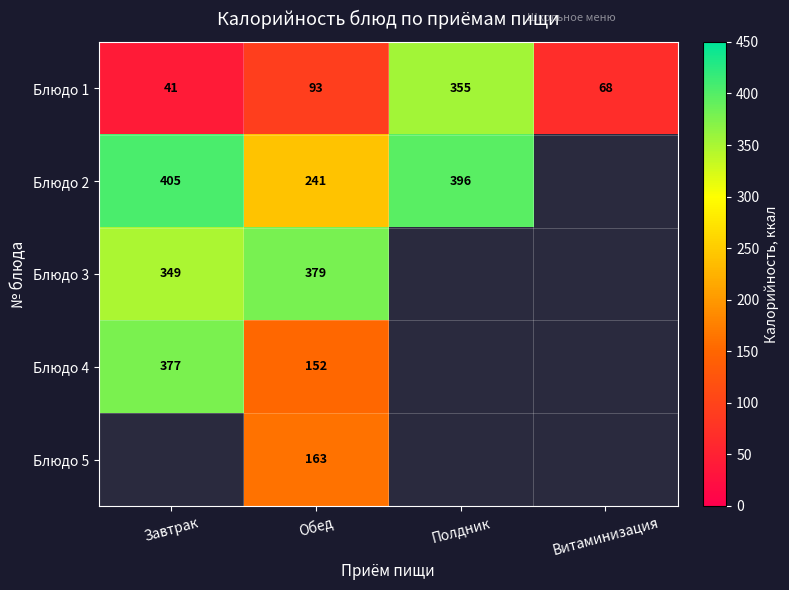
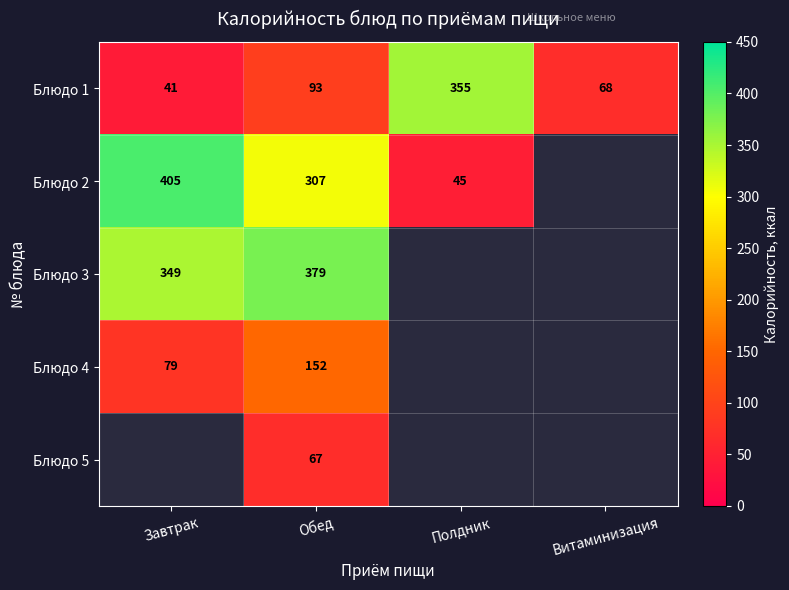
  {
    "Блюдо 1": {
      "Завтрак": 41,
      "Обед": 93,
      "Полдник": 355,
      "Витаминизация": 68
    },
    "Блюдо 2": {
      "Завтрак": 405,
-     "Обед": 241,
-     "Полдник": 396
+     "Обед": 307,
+     "Полдник": 45
    },
    "Блюдо 3": {
      "Завтрак": 349,
      "Обед": 379
    },
    "Блюдо 4": {
-     "Завтрак": 377,
+     "Завтрак": 79,
      "Обед": 152
    },
    "Блюдо 5": {
-     "Обед": 163
+     "Обед": 67
    }
  }
